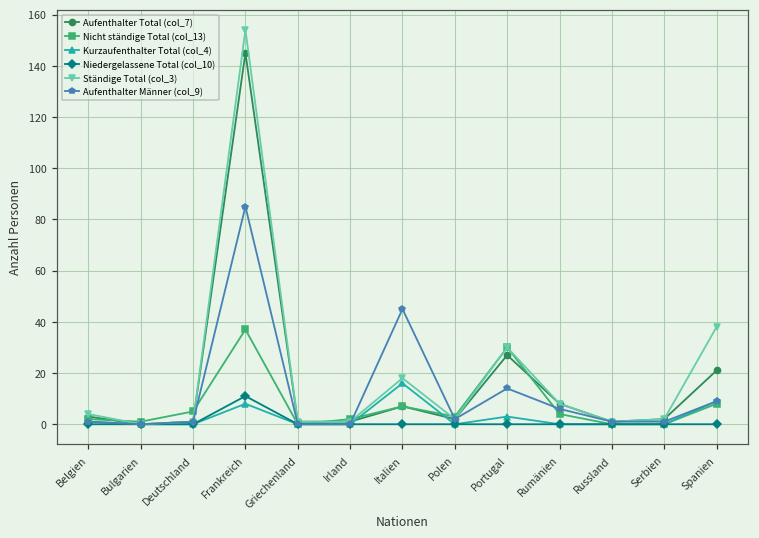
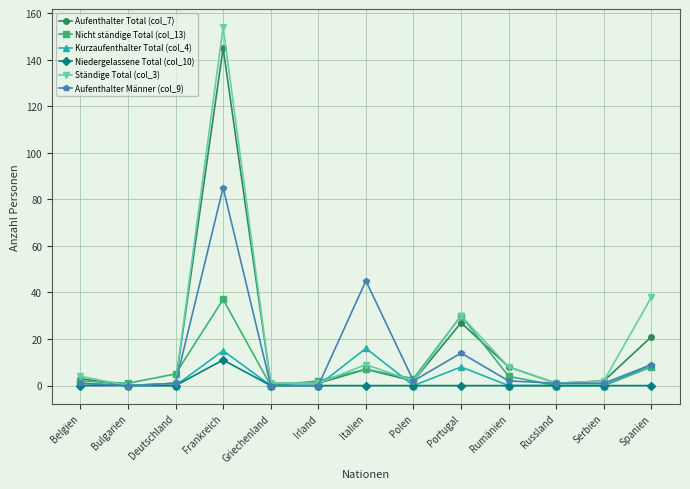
  {
    "Kurzaufenthalter Total (col_4)": {
-     "Frankreich": 8,
+     "Frankreich": 15,
      "Italien": 16,
-     "Portugal": 3
+     "Portugal": 8
    },
    "Niedergelassene Total (col_10)": {
      "Frankreich": 11,
      "Italien": 0,
      "Portugal": 0,
      "Spanien": 0
    },
    "Ständige Total (col_3)": {
      "Frankreich": 154,
-     "Italien": 18,
+     "Italien": 9,
      "Spanien": 38
    },
    "Aufenthalter Männer (col_9)": {
      "Frankreich": 85,
      "Italien": 45,
      "Portugal": 14,
-     "Rumänien": 6
+     "Rumänien": 2
    }
  }
